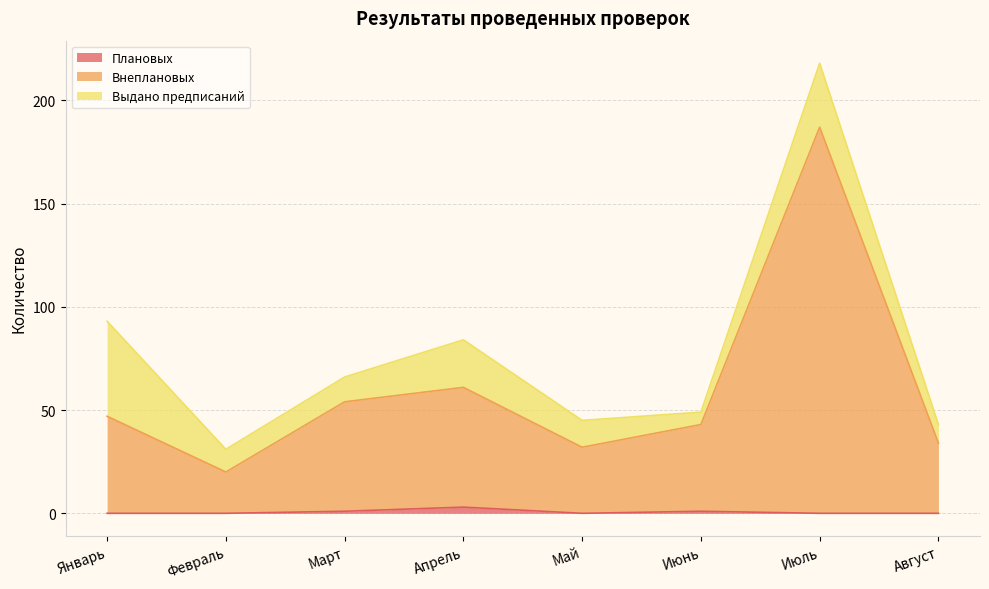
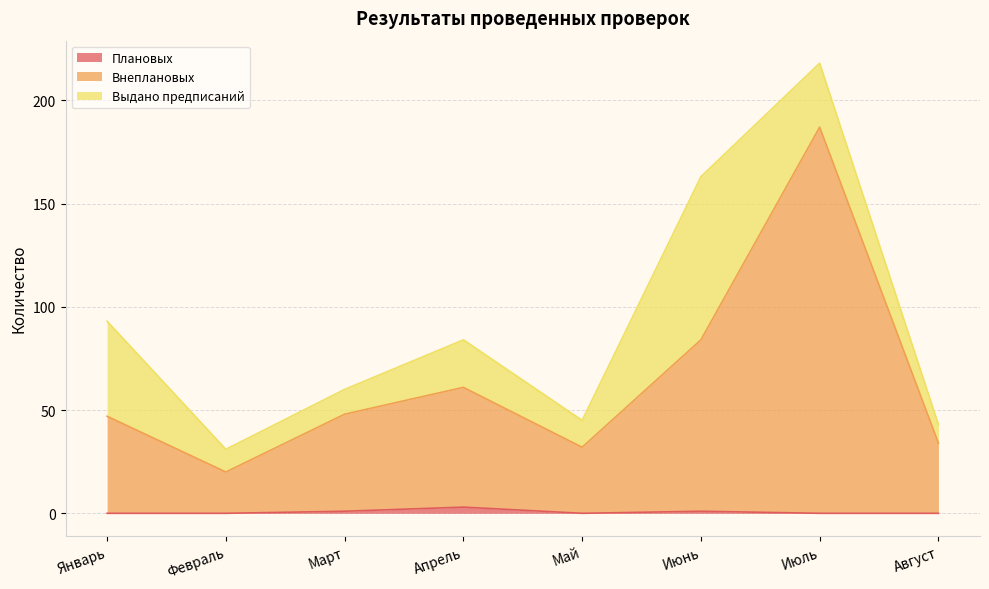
  {
    "Плановых": {
      "Январь": 0,
      "Февраль": 0,
      "Март": 1,
      "Апрель": 3,
      "Май": 0,
      "Июнь": 1,
      "Июль": 0,
      "Август": 0
    },
    "Внеплановых": {
      "Январь": 47,
      "Февраль": 20,
-     "Март": 53,
+     "Март": 47,
      "Апрель": 58,
      "Май": 32,
-     "Июнь": 42,
+     "Июнь": 83,
      "Июль": 187,
      "Август": 34
    },
    "Выдано предписаний": {
      "Январь": 46,
      "Февраль": 11,
      "Март": 12,
      "Апрель": 23,
      "Май": 13,
-     "Июнь": 6,
+     "Июнь": 79,
      "Июль": 31,
      "Август": 9
    }
  }
